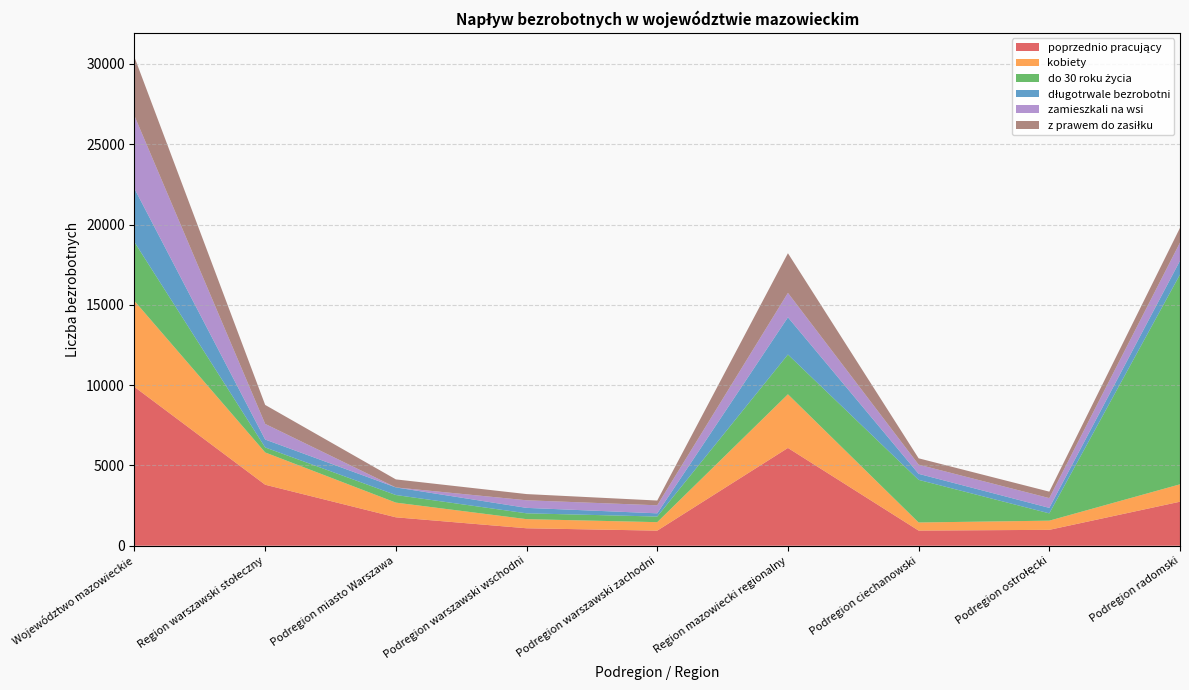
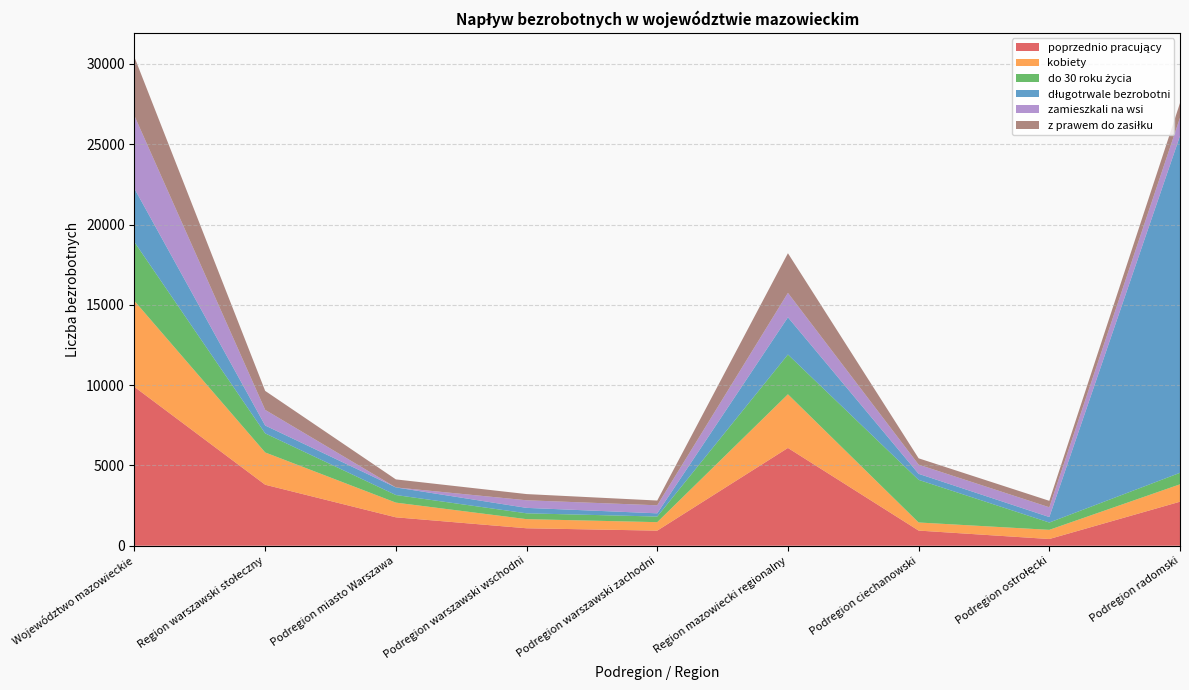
  {
    "poprzednio pracujący": {
      "Województwo mazowieckie": 9900,
      "Region warszawski stołeczny": 3800,
      "Podregion miasto Warszawa": 1800,
      "Podregion warszawski wschodni": 1100,
      "Podregion warszawski zachodni": 900,
      "Region mazowiecki regionalny": 6100,
      "Podregion ciechanowski": 900,
-     "Podregion ostrołęcki": 1000,
+     "Podregion ostrołęcki": 400,
      "Podregion radomski": 2700
    },
    "kobiety": {
      "Województwo mazowieckie": 5400,
      "Region warszawski stołeczny": 2000,
      "Podregion miasto Warszawa": 900,
      "Podregion warszawski wschodni": 600,
      "Podregion warszawski zachodni": 500,
      "Region mazowiecki regionalny": 3300,
      "Podregion ciechanowski": 500,
      "Podregion ostrołęcki": 600,
      "Podregion radomski": 1100
    },
    "do 30 roku życia": {
      "Województwo mazowieckie": 3700,
-     "Region warszawski stołeczny": 300,
+     "Region warszawski stołeczny": 1200,
      "Podregion miasto Warszawa": 500,
      "Podregion warszawski wschodni": 400,
      "Podregion warszawski zachodni": 400,
      "Region mazowiecki regionalny": 2500,
      "Podregion ciechanowski": 2700,
      "Podregion ostrołęcki": 500,
-     "Podregion radomski": 13100
+     "Podregion radomski": 700
    },
    "długotrwale bezrobotni": {
      "Województwo mazowieckie": 3300,
      "Region warszawski stołeczny": 500,
      "Podregion warszawski wschodni": 300,
      "Podregion warszawski zachodni": 200,
      "Region mazowiecki regionalny": 2300,
      "Podregion ciechanowski": 400,
      "Podregion ostrołęcki": 300,
-     "Podregion radomski": 900
+     "Podregion radomski": 21000
    },
    "zamieszkali na wsi": {
      "Województwo mazowieckie": 4500,
      "Region warszawski stołeczny": 1000,
      "Podregion warszawski wschodni": 500,
      "Podregion warszawski zachodni": 500,
      "Region mazowiecki regionalny": 1500,
      "Podregion ciechanowski": 600,
      "Podregion ostrołęcki": 600,
      "Podregion radomski": 1100
    },
    "z prawem do zasiłku": {
      "Województwo mazowieckie": 3700,
      "Region warszawski stołeczny": 1200,
      "Podregion miasto Warszawa": 500,
      "Podregion warszawski wschodni": 400,
      "Podregion warszawski zachodni": 300,
      "Region mazowiecki regionalny": 2500,
      "Podregion ciechanowski": 400,
      "Podregion ostrołęcki": 400,
      "Podregion radomski": 900
    }
  }
